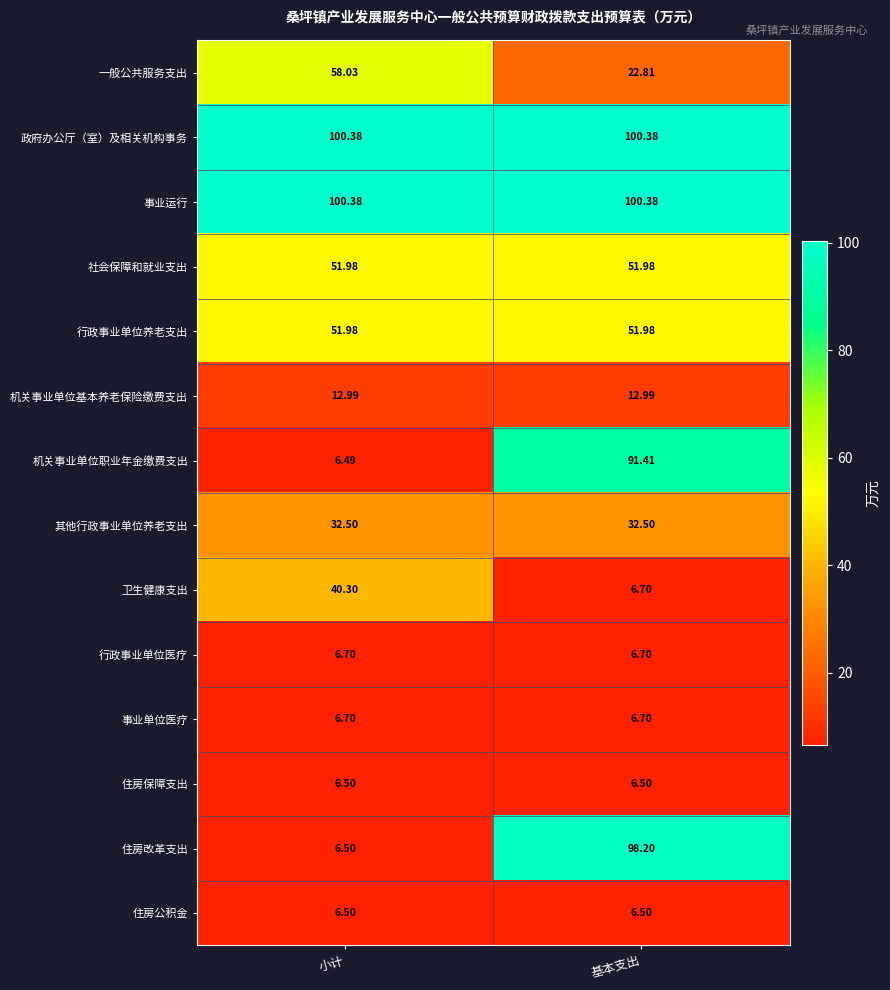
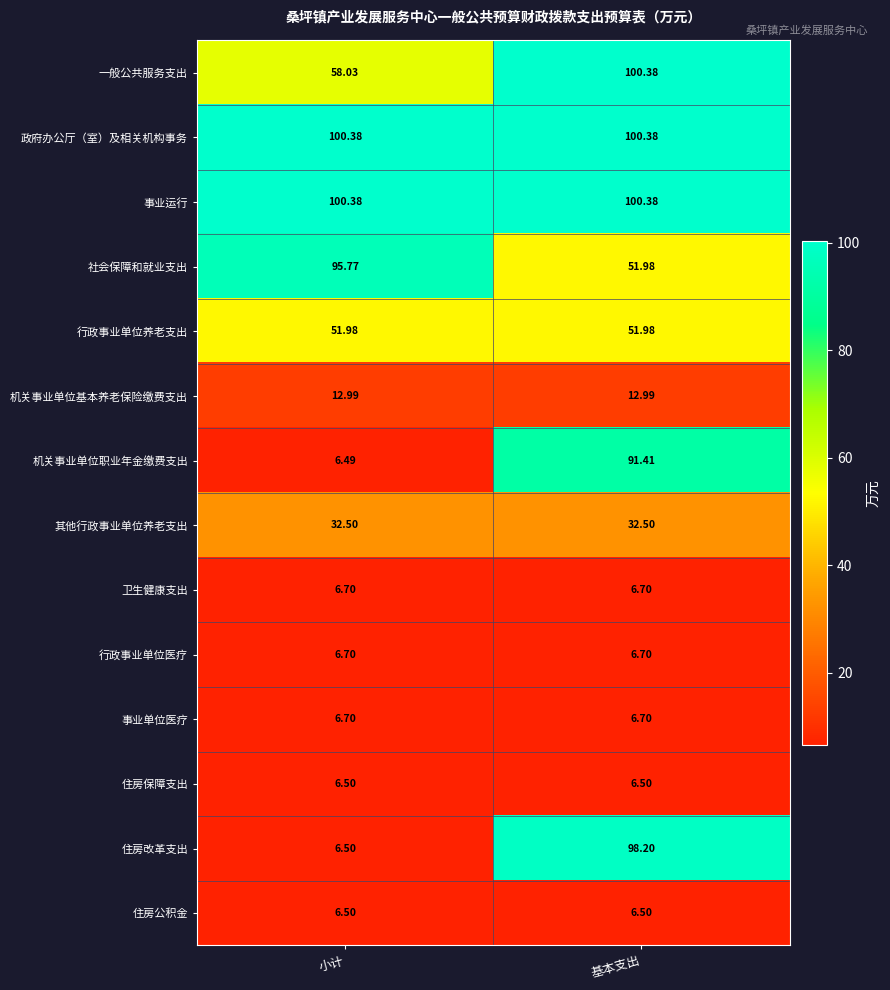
  {
    "一般公共服务支出": {
      "小计": 58.03,
-     "基本支出": 22.81
+     "基本支出": 100.38
    },
    "政府办公厅（室）及相关机构事务": {
      "小计": 100.38,
      "基本支出": 100.38
    },
    "事业运行": {
      "小计": 100.38,
      "基本支出": 100.38
    },
    "社会保障和就业支出": {
-     "小计": 51.98,
+     "小计": 95.77,
      "基本支出": 51.98
    },
    "行政事业单位养老支出": {
      "小计": 51.98,
      "基本支出": 51.98
    },
    "机关事业单位基本养老保险缴费支出": {
      "小计": 12.99,
      "基本支出": 12.99
    },
    "机关事业单位职业年金缴费支出": {
      "小计": 6.49,
      "基本支出": 91.41
    },
    "其他行政事业单位养老支出": {
      "小计": 32.50,
      "基本支出": 32.50
    },
    "卫生健康支出": {
-     "小计": 40.30,
+     "小计": 6.70,
      "基本支出": 6.70
    },
    "行政事业单位医疗": {
      "小计": 6.70,
      "基本支出": 6.70
    },
    "事业单位医疗": {
      "小计": 6.70,
      "基本支出": 6.70
    },
    "住房保障支出": {
      "小计": 6.50,
      "基本支出": 6.50
    },
    "住房改革支出": {
      "小计": 6.50,
      "基本支出": 98.20
    },
    "住房公积金": {
      "小计": 6.50,
      "基本支出": 6.50
    }
  }
